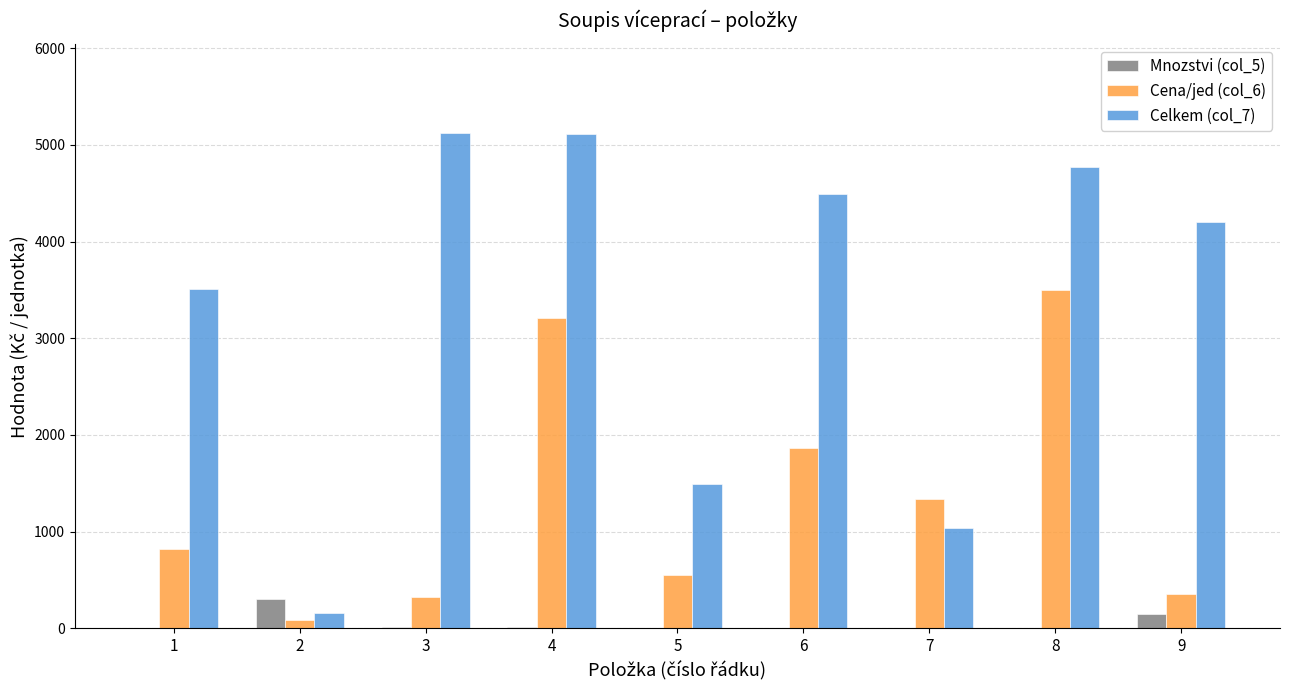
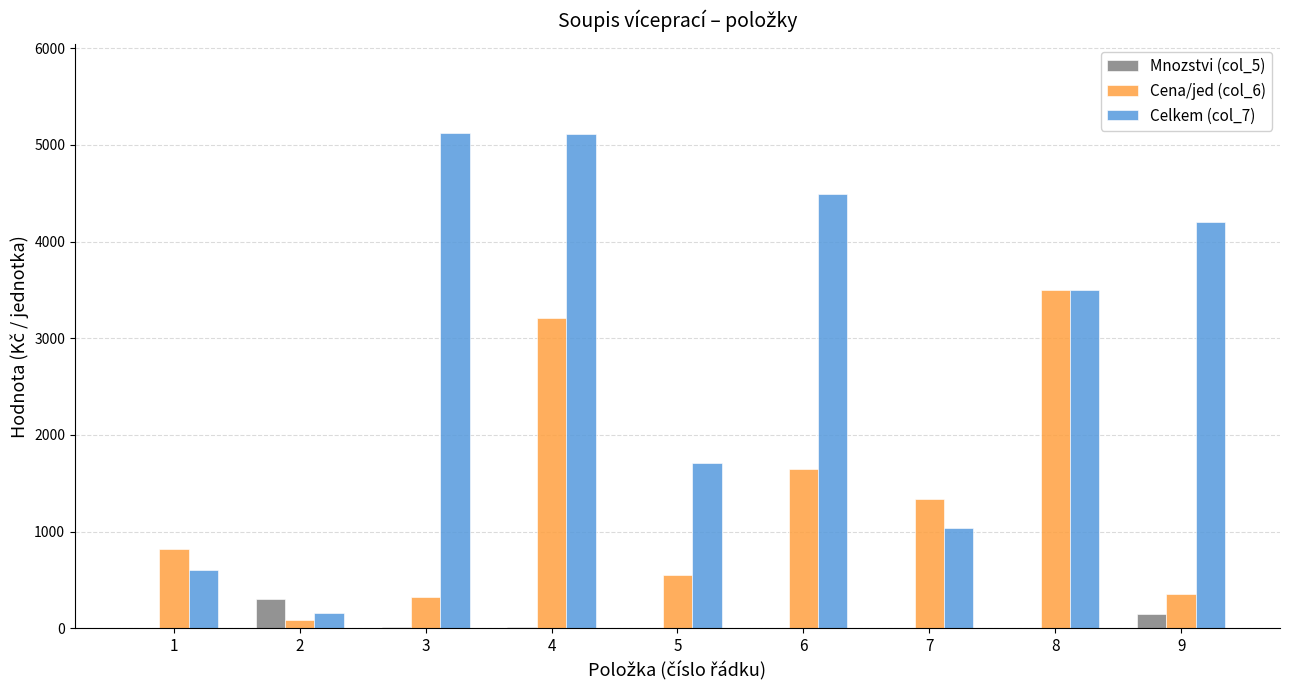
  {
    "Mnozstvi (col_5)": {
      "2": 300,
      "9": 100
    },
    "Cena/jed (col_6)": {
      "1": 800,
      "2": 100,
      "3": 300,
      "4": 3200,
      "5": 500,
-     "6": 1900,
+     "6": 1700,
      "7": 1300,
      "8": 3500,
      "9": 400
    },
    "Celkem (col_7)": {
-     "1": 3500,
+     "1": 600,
      "2": 200,
      "3": 5100,
      "4": 5100,
-     "5": 1500,
+     "5": 1700,
      "6": 4500,
      "7": 1000,
-     "8": 4800,
+     "8": 3500,
      "9": 4200
    }
  }
